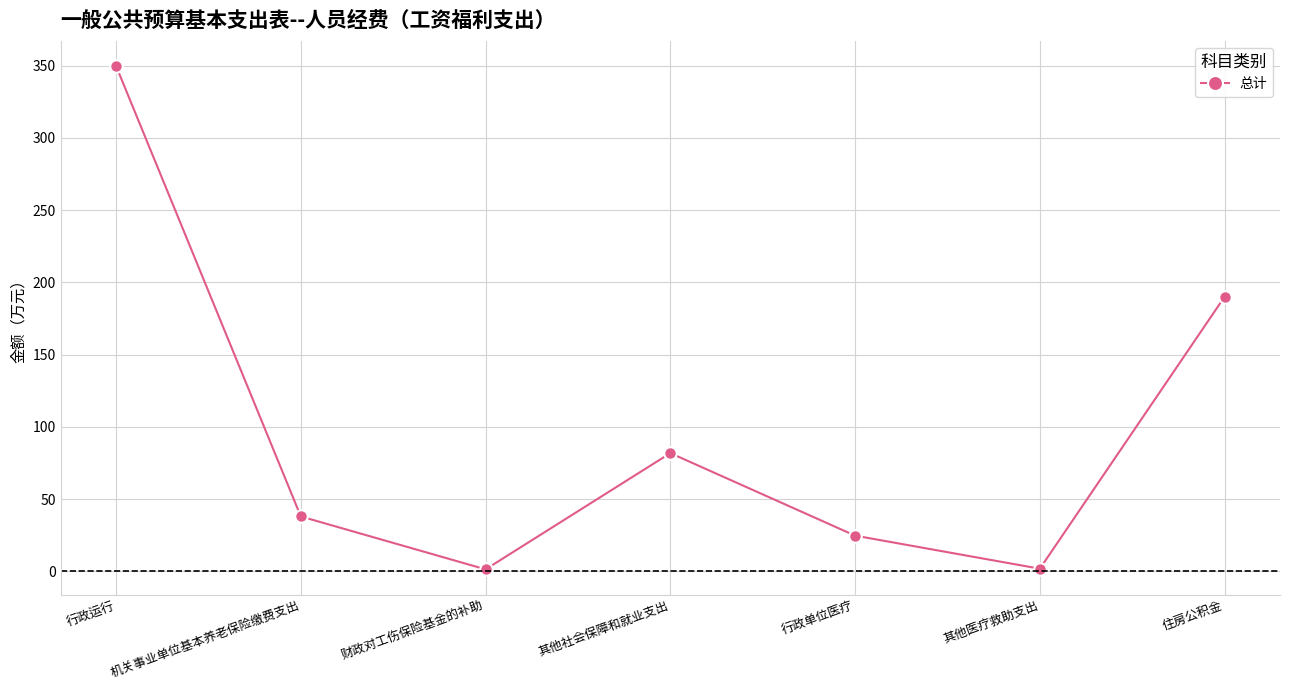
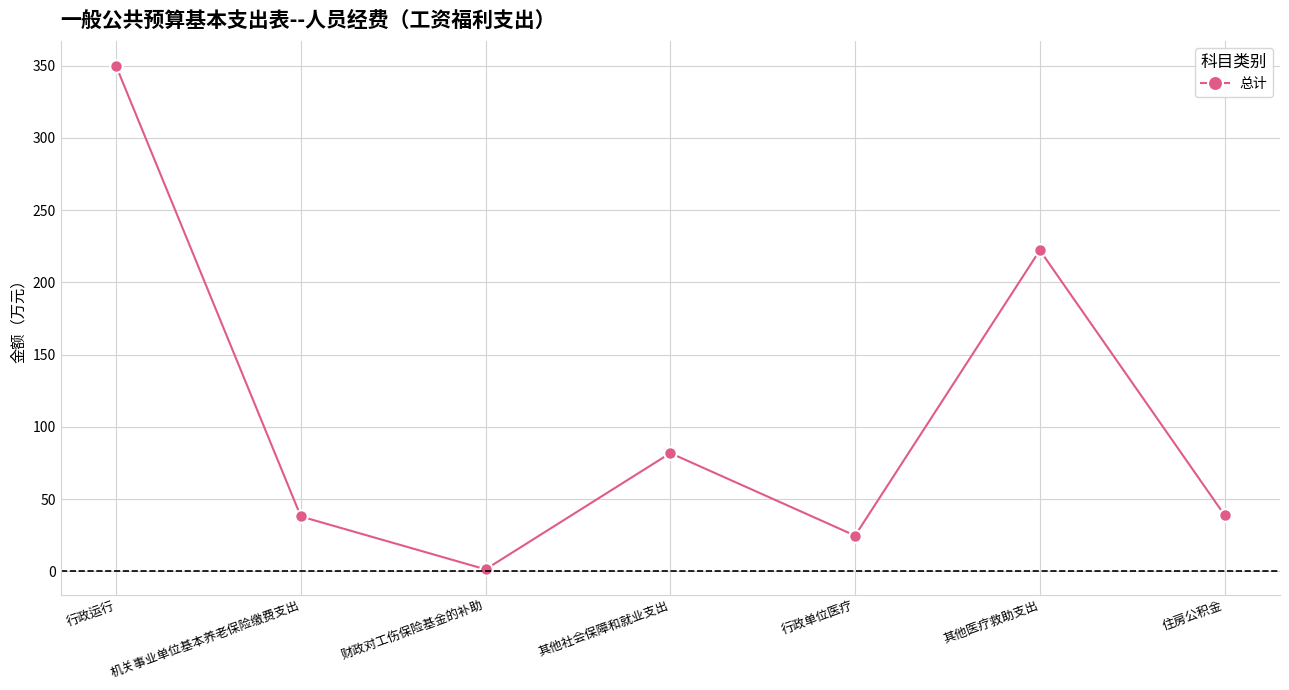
  {
    "行政运行": 350,
    "机关事业单位基本养老保险缴费支出": 38,
    "财政对工伤保险基金的补助": 1,
    "其他社会保障和就业支出": 82,
    "行政单位医疗": 25,
-   "其他医疗救助支出": 2,
-   "住房公积金": 190
+   "其他医疗救助支出": 222,
+   "住房公积金": 39
  }
